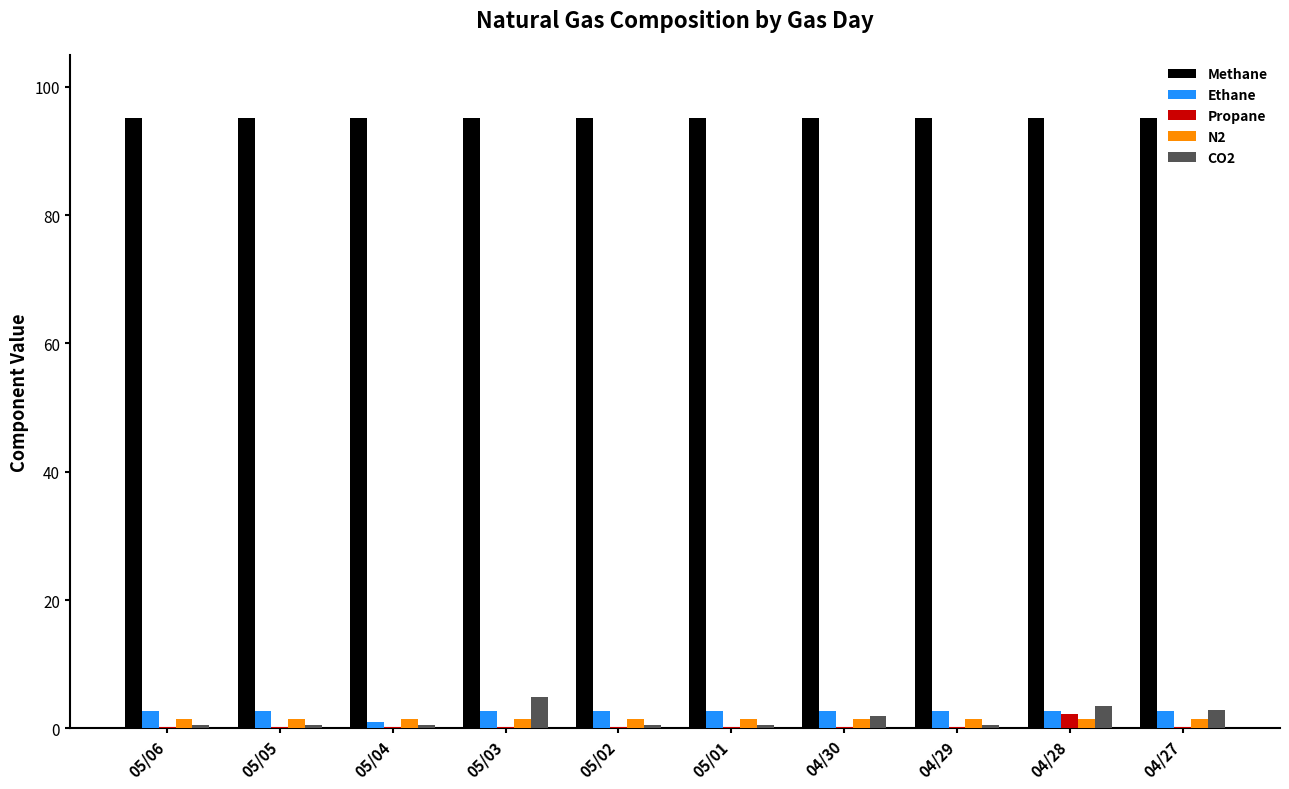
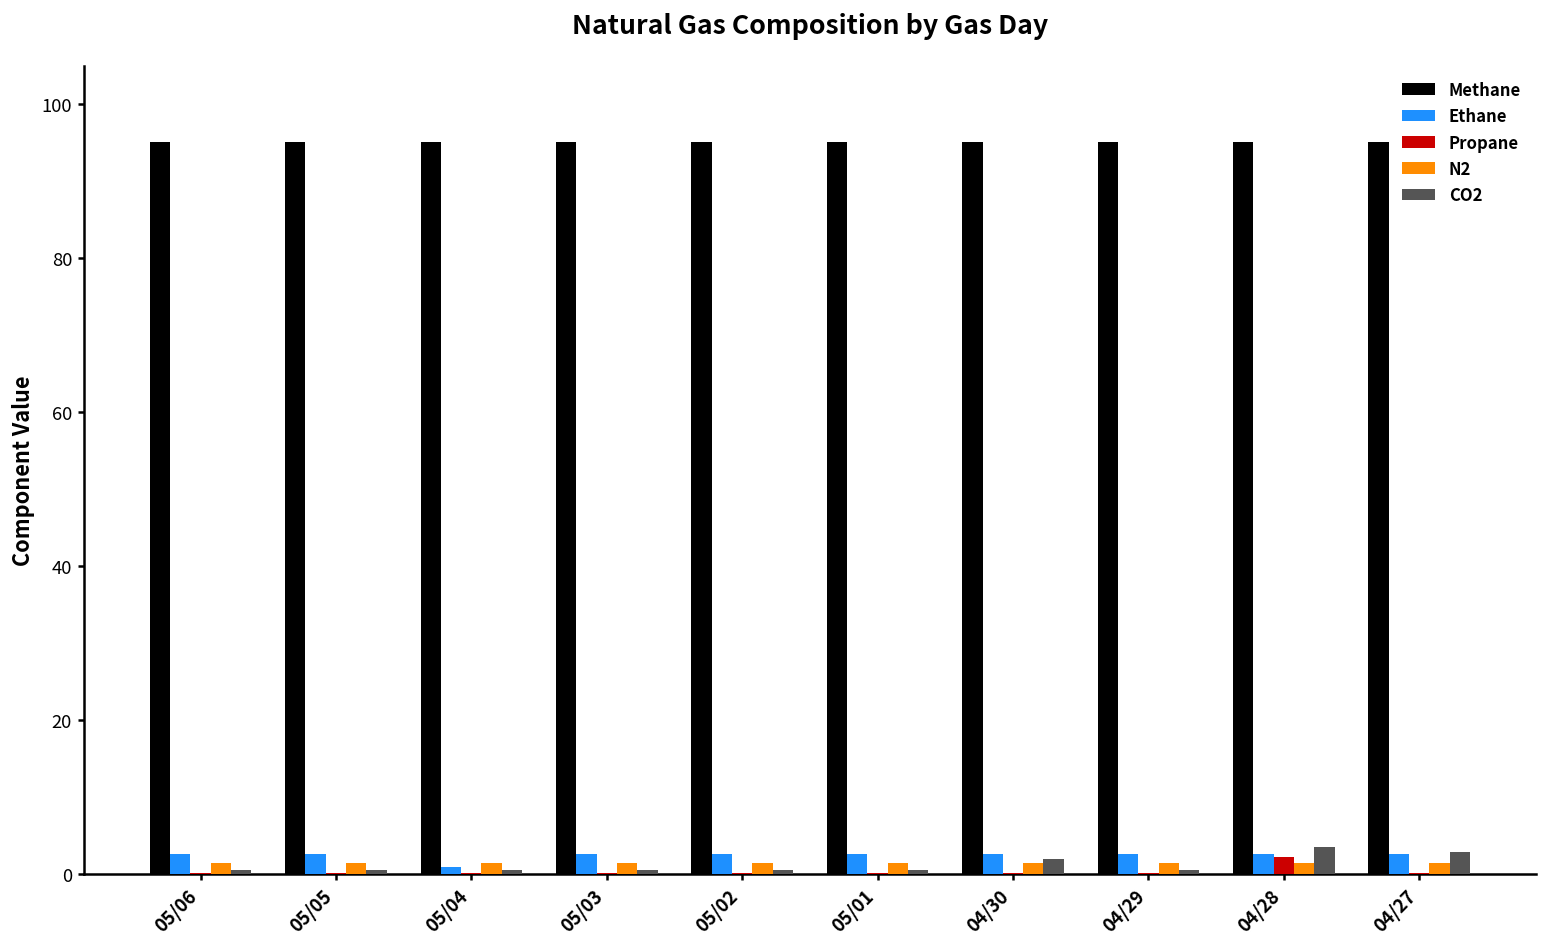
  {
    "Methane": {
      "05/06": 95,
      "05/05": 95,
      "05/04": 95,
      "05/03": 95,
      "05/02": 95,
      "05/01": 95,
      "04/30": 95,
      "04/29": 95,
      "04/28": 95,
      "04/27": 95
    },
    "Ethane": {
      "05/06": 3,
      "05/05": 3,
      "05/04": 1,
      "05/03": 3,
      "05/02": 3,
      "05/01": 3,
      "04/30": 3,
      "04/29": 3,
      "04/28": 3,
      "04/27": 3
    },
    "Propane": {
      "04/28": 2
    },
    "N2": {
      "05/06": 1,
      "05/05": 1,
      "05/04": 1,
      "05/03": 1,
      "05/02": 1,
      "05/01": 1,
      "04/30": 1,
      "04/29": 1,
      "04/28": 1,
      "04/27": 1
    },
    "CO2": {
      "05/06": 1,
      "05/05": 1,
      "05/04": 1,
-     "05/03": 5,
+     "05/03": 1,
      "05/02": 1,
      "05/01": 1,
      "04/30": 2,
      "04/29": 1,
      "04/28": 4,
      "04/27": 3
    }
  }
